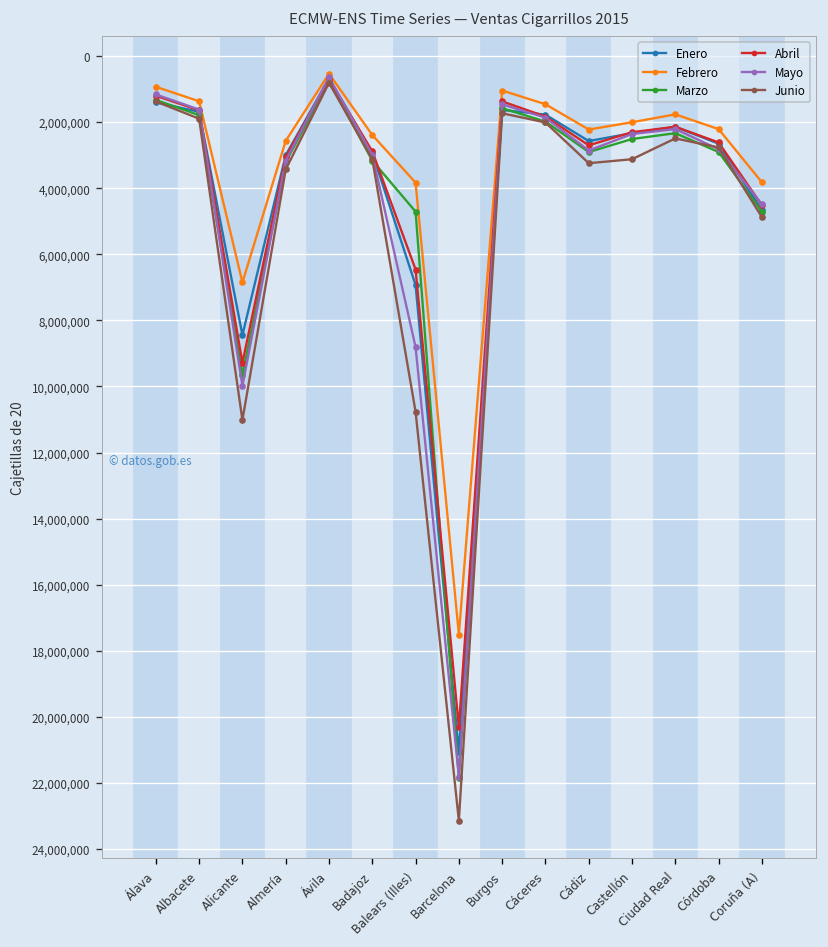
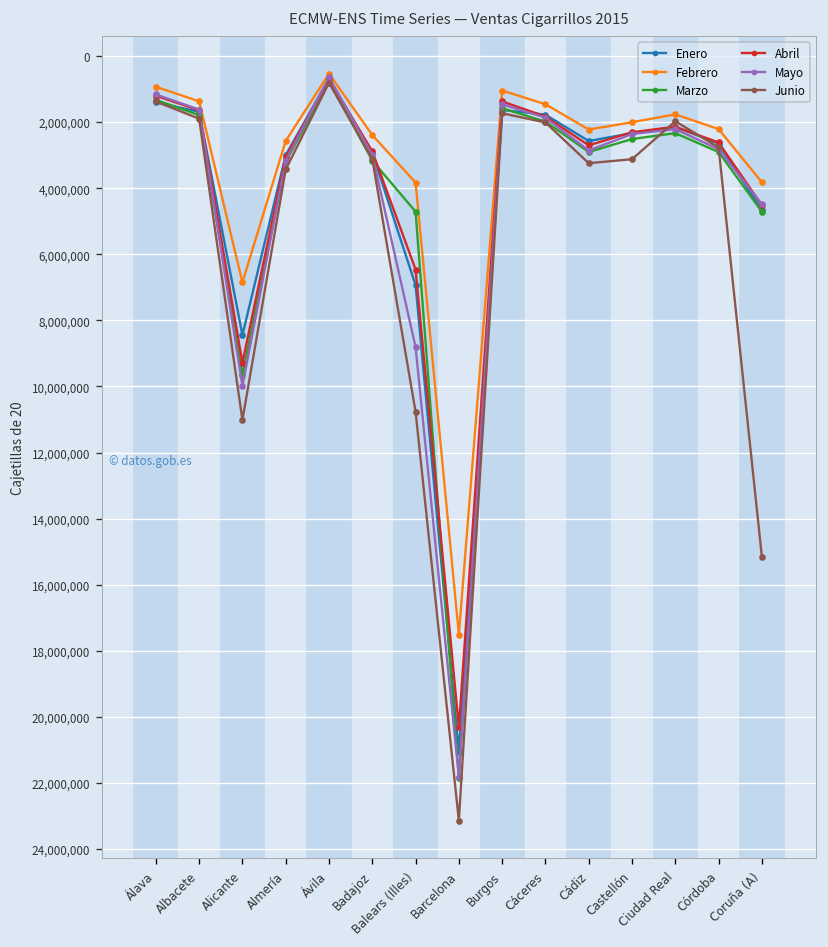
  {
    "Enero": {
      "Alicante": "8,400,000",
      "Balears (Illes)": "6,900,000",
      "Barcelona": "21,100,000",
      "Cádiz": "2,600,000"
    },
    "Febrero": {
      "Álava": "900,000",
      "Albacete": "1,400,000",
      "Alicante": "6,900,000",
      "Almería": "2,600,000",
      "Ávila": "500,000",
      "Badajoz": "2,400,000",
      "Balears (Illes)": "3,800,000",
      "Barcelona": "17,500,000",
      "Burgos": "1,000,000",
      "Cáceres": "1,500,000",
      "Cádiz": "2,200,000",
      "Castellón": "2,000,000",
      "Ciudad Real": "1,800,000",
      "Córdoba": "2,200,000",
      "Coruña (A)": "3,800,000"
    },
    "Marzo": {
      "Albacete": "1,800,000",
      "Alicante": "9,700,000",
      "Balears (Illes)": "4,700,000",
      "Castellón": "2,500,000",
      "Ciudad Real": "2,300,000"
    },
    "Abril": {
      "Alicante": "9,300,000",
      "Balears (Illes)": "6,500,000",
      "Barcelona": "20,300,000",
      "Cádiz": "2,700,000"
    },
    "Mayo": {
      "Alicante": "10,000,000",
      "Balears (Illes)": "8,800,000"
    },
    "Junio": {
      "Albacete": "1,900,000",
      "Alicante": "11,000,000",
      "Almería": "3,400,000",
      "Balears (Illes)": "10,800,000",
      "Barcelona": "23,100,000",
      "Burgos": "1,700,000",
      "Cádiz": "3,200,000",
      "Castellón": "3,100,000",
-     "Ciudad Real": "2,500,000",
-     "Coruña (A)": "4,900,000"
+     "Ciudad Real": "2,000,000",
+     "Coruña (A)": "15,200,000"
    }
  }
